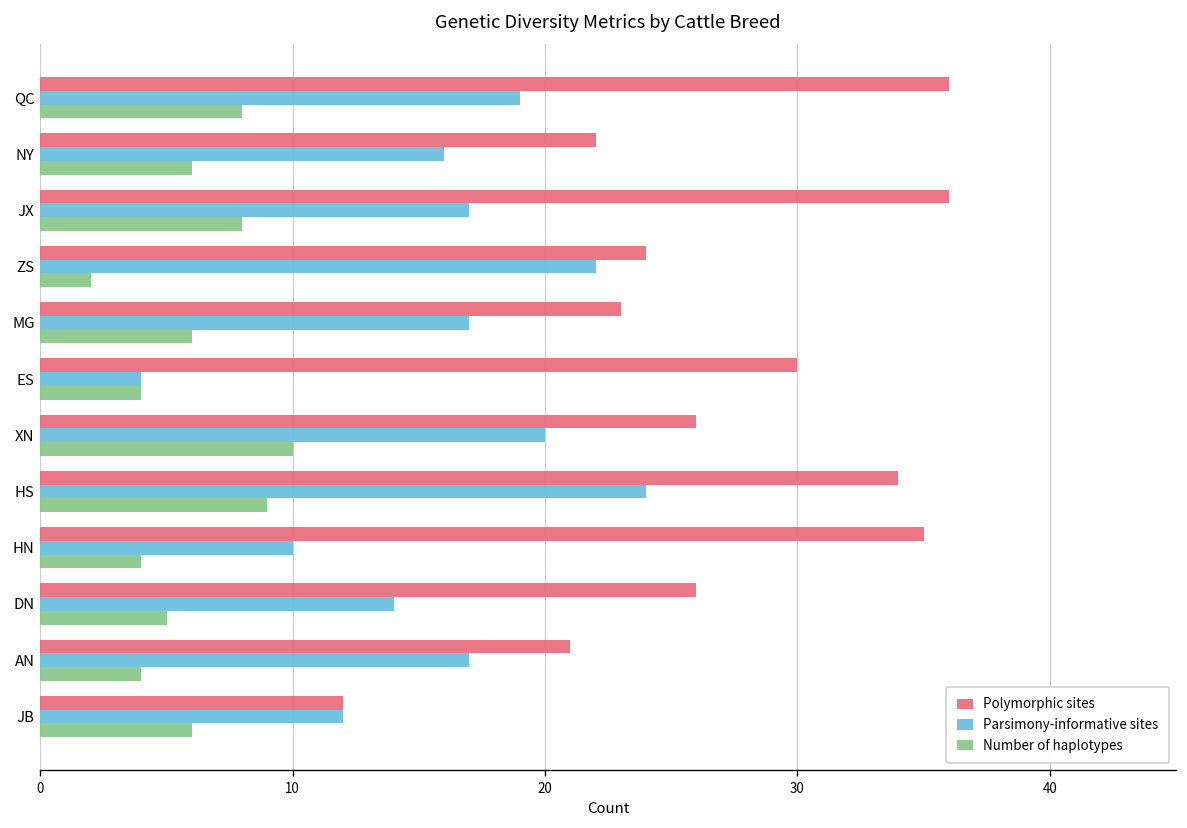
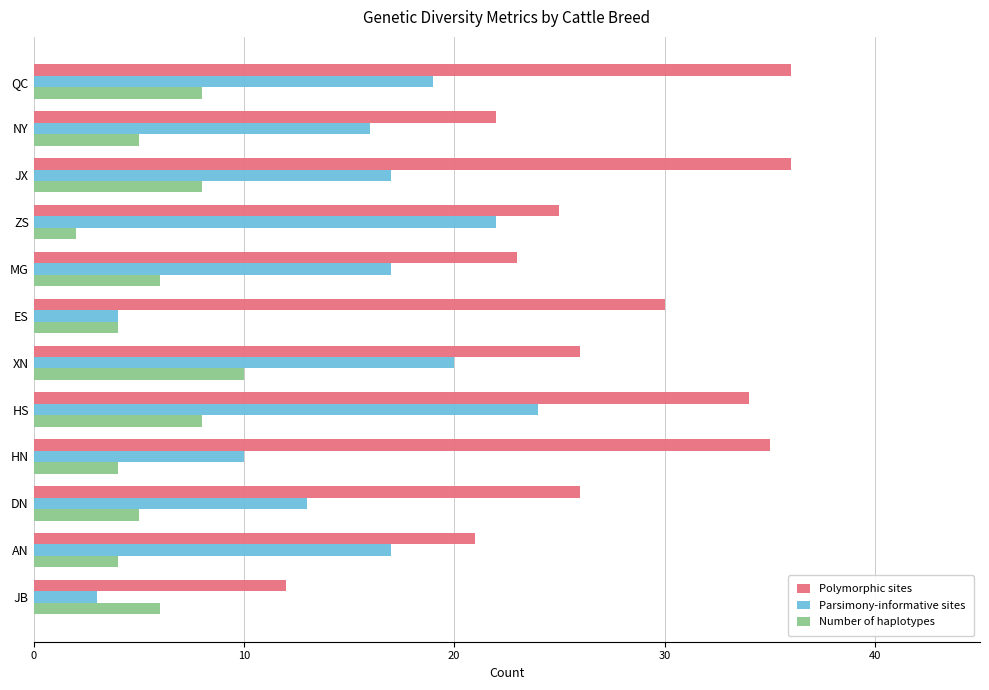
  {
    "Polymorphic sites": {
      "QC": 36,
      "NY": 22,
      "JX": 36,
-     "ZS": 24,
+     "ZS": 25,
      "MG": 23,
      "ES": 30,
      "XN": 26,
      "HS": 34,
      "HN": 35,
      "DN": 26,
      "AN": 21,
      "JB": 12
    },
    "Parsimony-informative sites": {
      "QC": 19,
      "NY": 16,
      "JX": 17,
      "ZS": 22,
      "MG": 17,
      "ES": 4,
      "XN": 20,
      "HS": 24,
      "HN": 10,
-     "DN": 14,
+     "DN": 13,
      "AN": 17,
-     "JB": 12
+     "JB": 3
    },
    "Number of haplotypes": {
      "QC": 8,
-     "NY": 6,
+     "NY": 5,
      "JX": 8,
      "ZS": 2,
      "MG": 6,
      "ES": 4,
      "XN": 10,
-     "HS": 9,
+     "HS": 8,
      "HN": 4,
      "DN": 5,
      "AN": 4,
      "JB": 6
    }
  }
